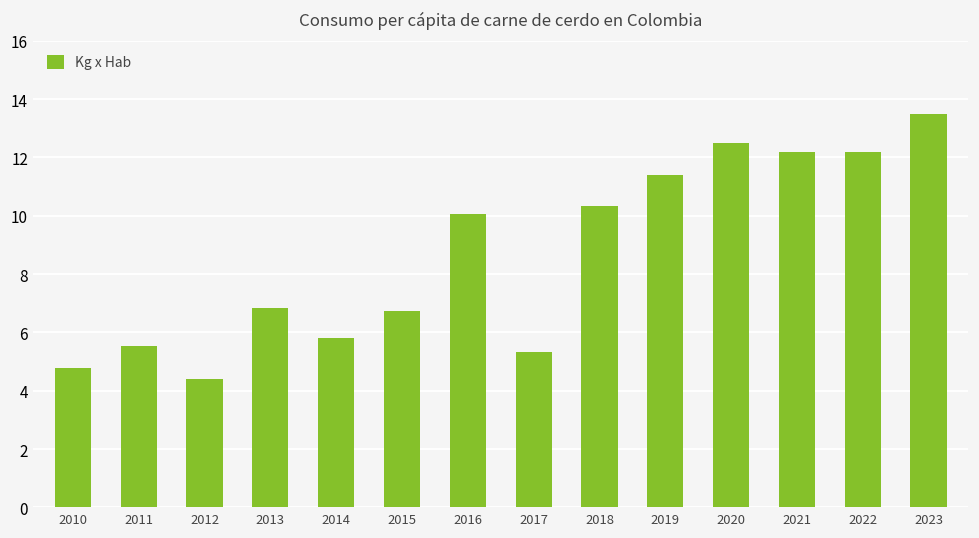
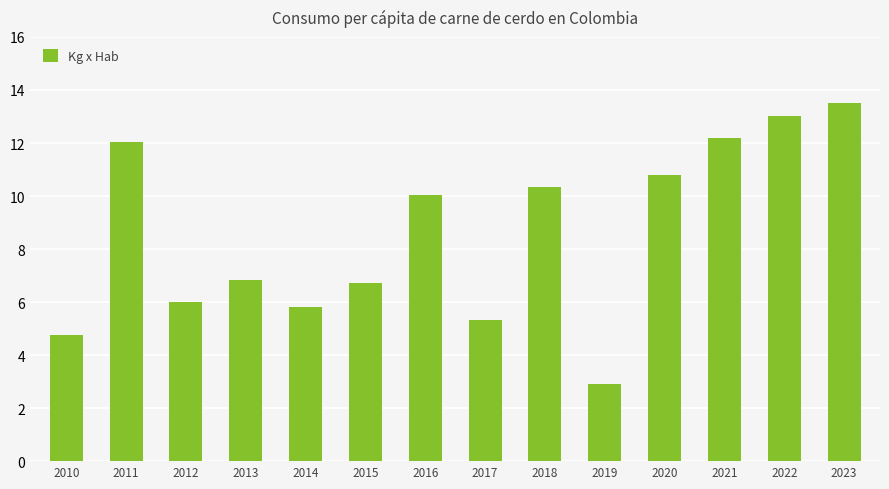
  {
    "2010": 4.8,
-   "2011": 5.5,
-   "2012": 4.4,
+   "2011": 12.0,
+   "2012": 6.0,
    "2013": 6.8,
    "2014": 5.8,
    "2015": 6.7,
    "2016": 10.1,
    "2017": 5.3,
    "2018": 10.3,
-   "2019": 11.4,
-   "2020": 12.5,
+   "2019": 2.9,
+   "2020": 10.8,
    "2021": 12.2,
-   "2022": 12.2,
+   "2022": 13.0,
    "2023": 13.5
  }
